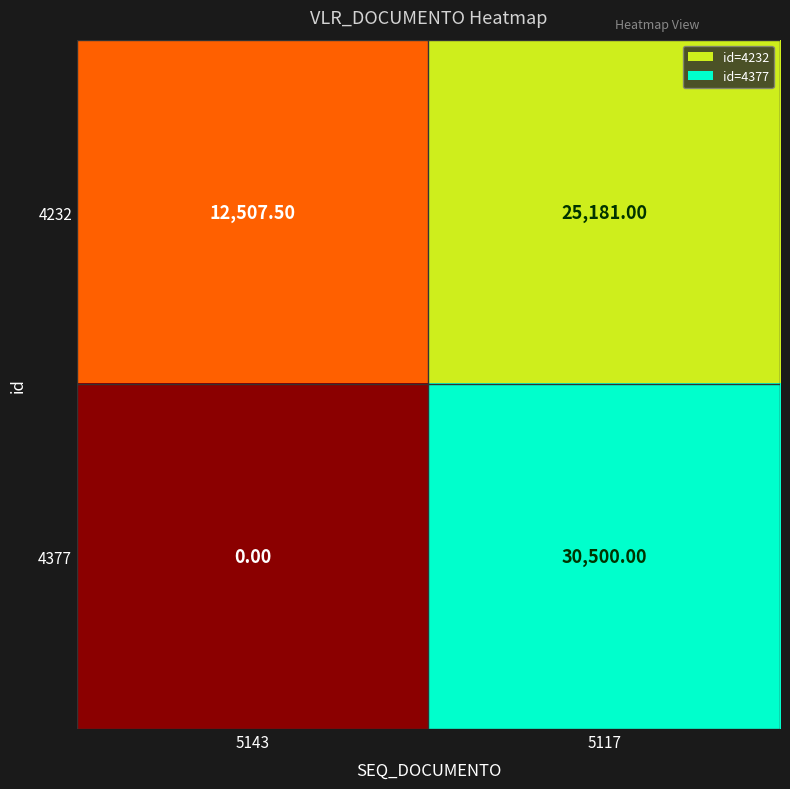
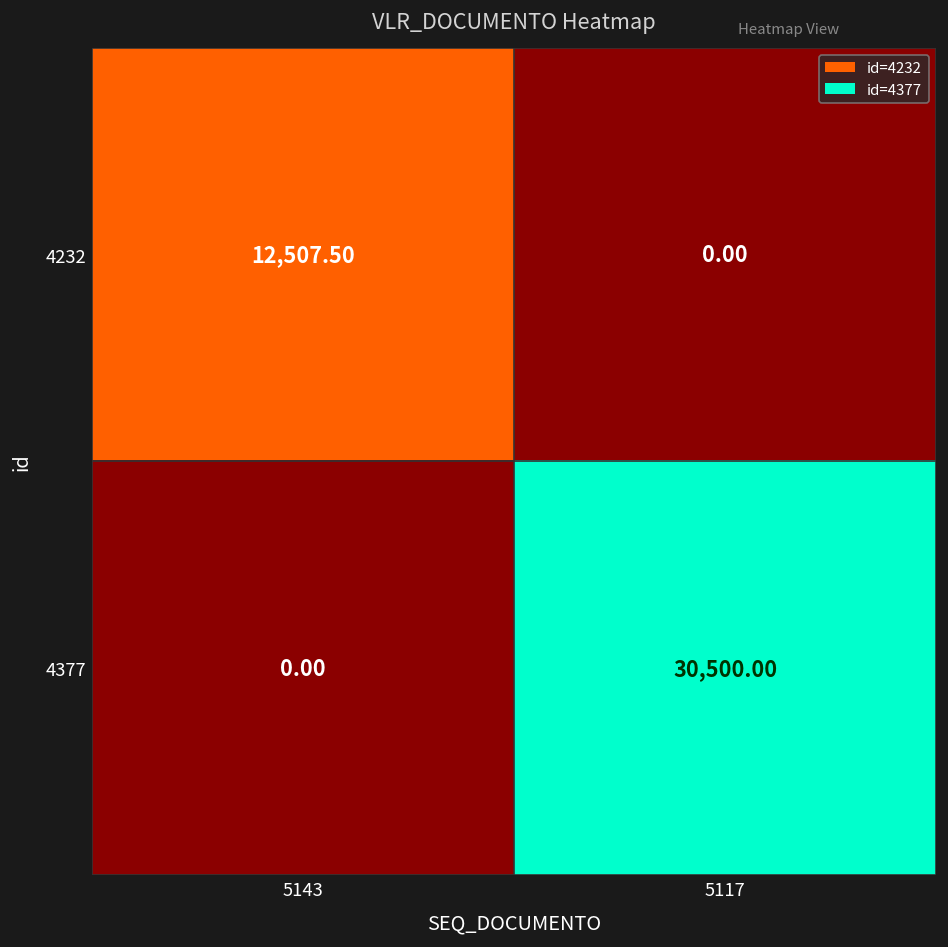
  {
    "4232": {
      "5143": "12,507.50",
-     "5117": "25,181.00"
+     "5117": "0.00"
    },
    "4377": {
      "5143": "0.00",
      "5117": "30,500.00"
    }
  }
